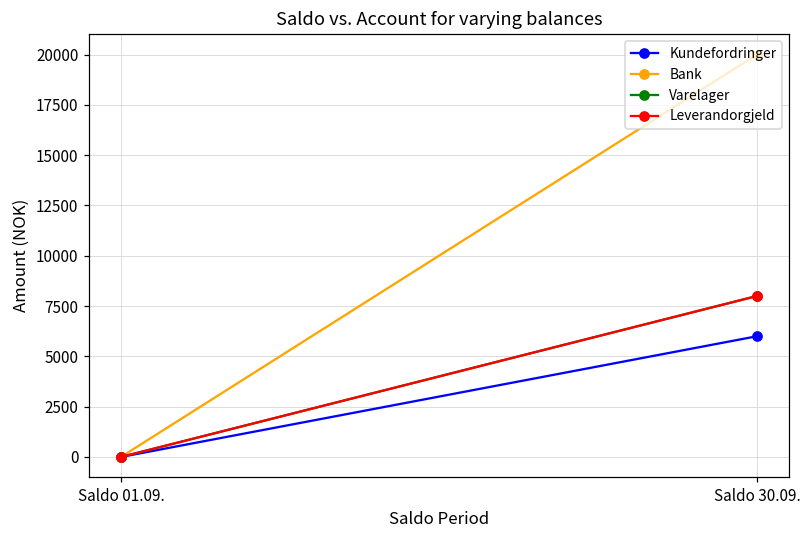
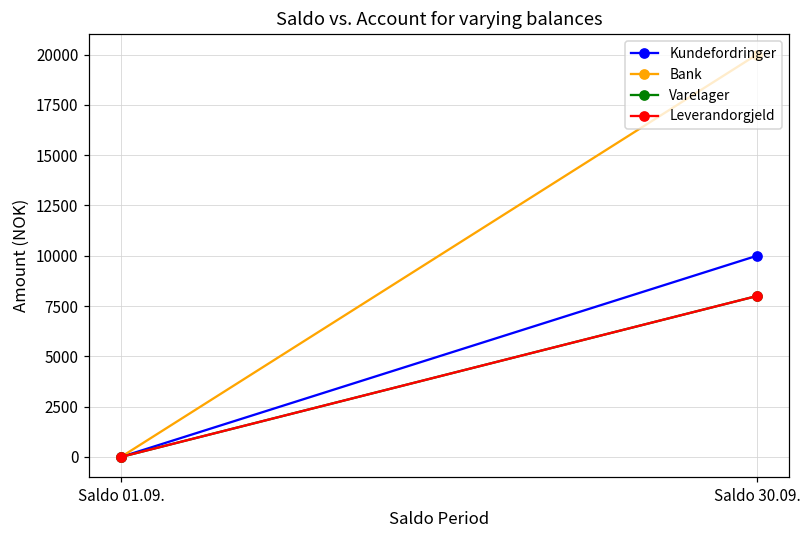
  {
    "Kundefordringer": {
-     "Saldo 30.09.": 6000
+     "Saldo 30.09.": 10000
    },
    "Leverandorgjeld": {
      "Saldo 30.09.": 8000
    }
  }
